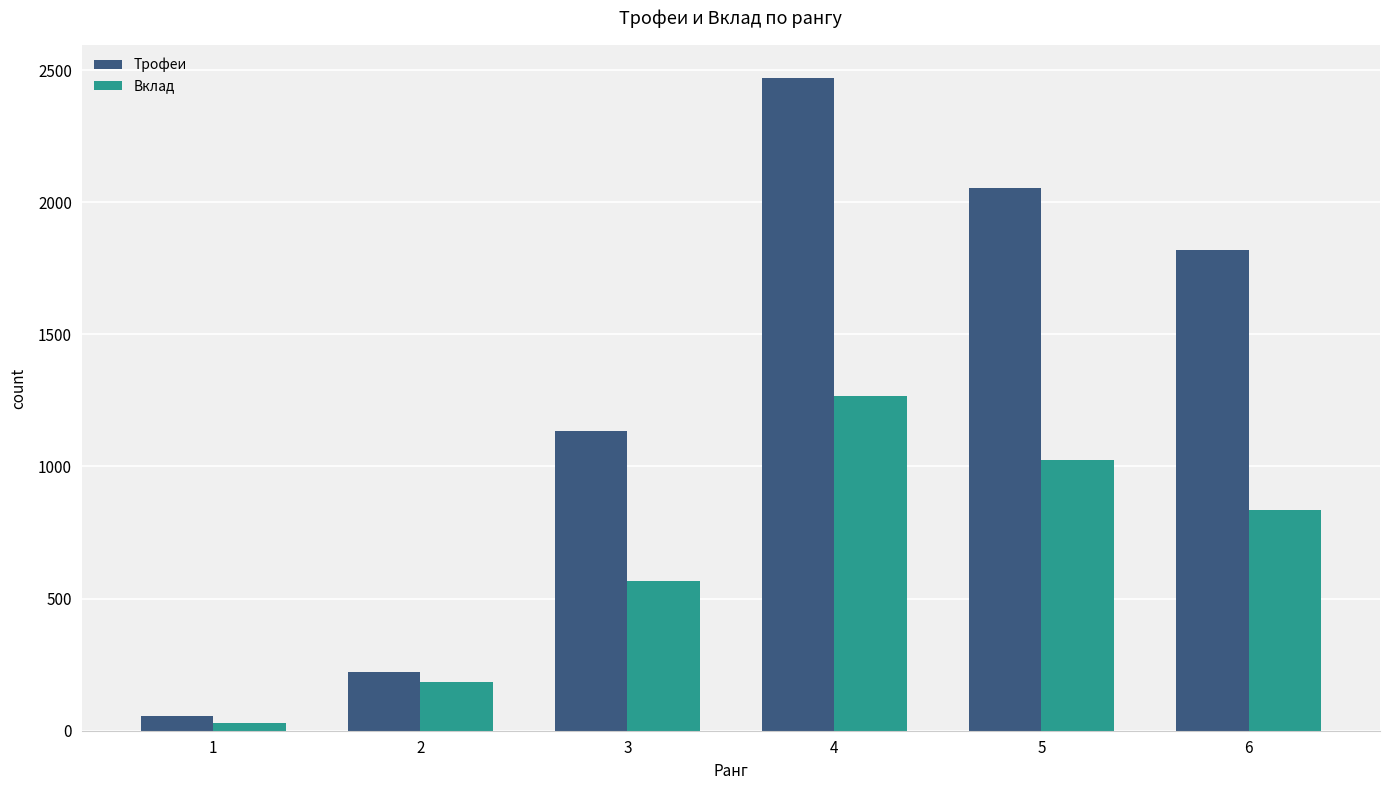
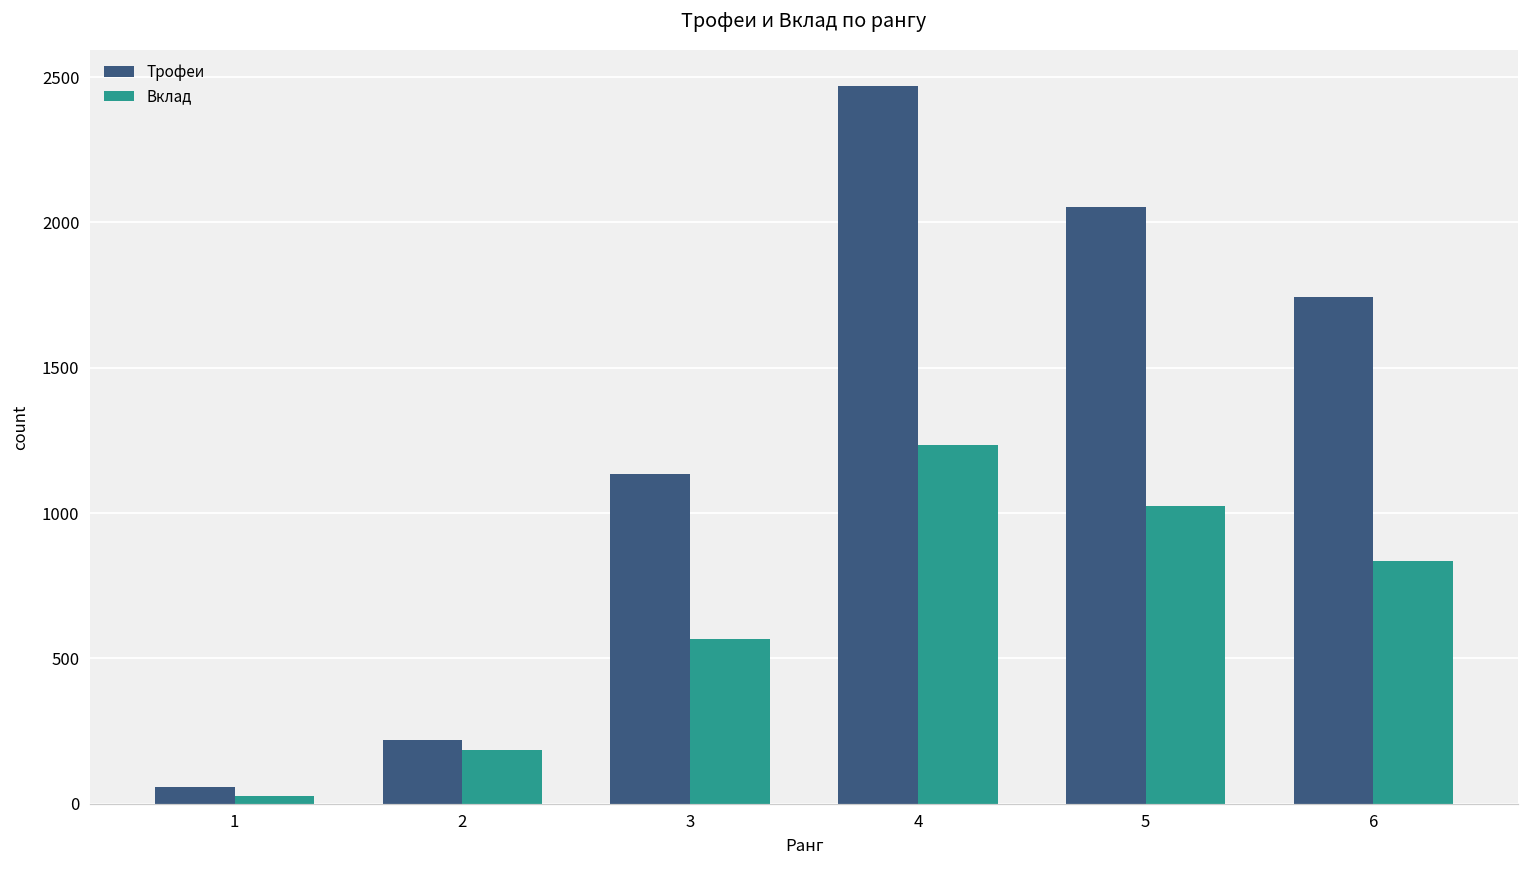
  {
    "Трофеи": {
      "1": 60,
      "2": 220,
      "3": 1130,
      "4": 2470,
      "5": 2050,
-     "6": 1820
+     "6": 1740
    },
    "Вклад": {
      "1": 30,
      "2": 180,
      "3": 570,
-     "4": 1270,
+     "4": 1240,
      "5": 1030,
      "6": 830
    }
  }
